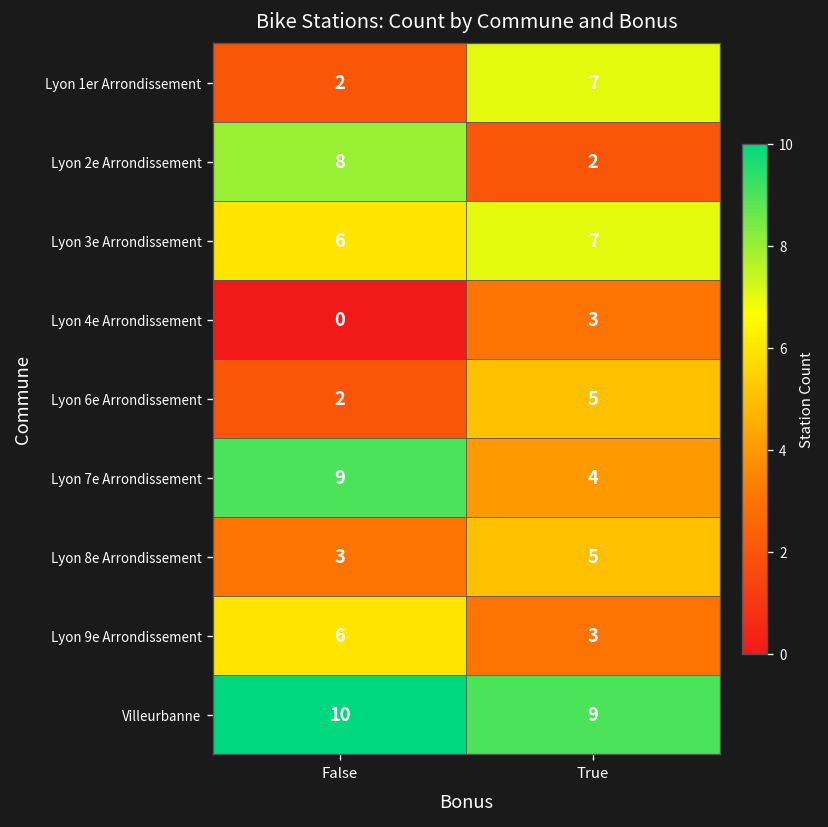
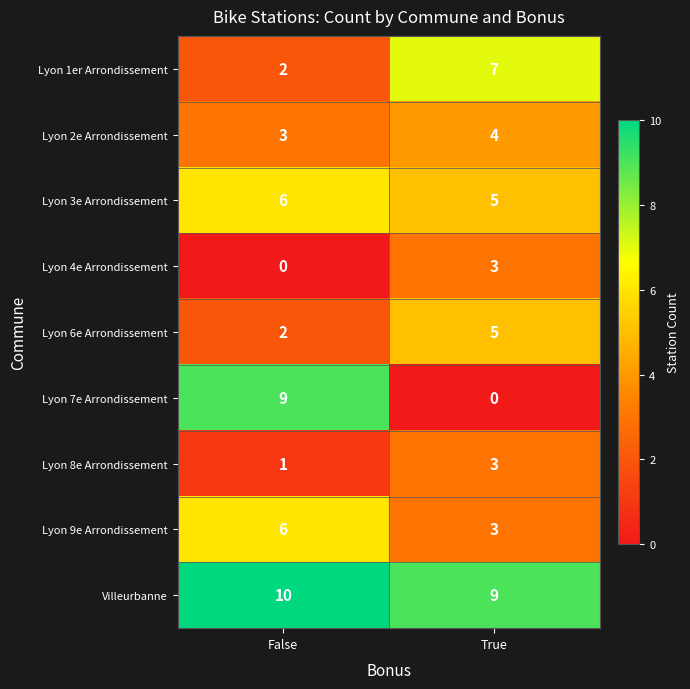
  {
    "Lyon 1er Arrondissement": {
      "False": 2,
      "True": 7
    },
    "Lyon 2e Arrondissement": {
-     "False": 8,
-     "True": 2
+     "False": 3,
+     "True": 4
    },
    "Lyon 3e Arrondissement": {
      "False": 6,
-     "True": 7
+     "True": 5
    },
    "Lyon 4e Arrondissement": {
      "False": 0,
      "True": 3
    },
    "Lyon 6e Arrondissement": {
      "False": 2,
      "True": 5
    },
    "Lyon 7e Arrondissement": {
      "False": 9,
-     "True": 4
+     "True": 0
    },
    "Lyon 8e Arrondissement": {
-     "False": 3,
-     "True": 5
+     "False": 1,
+     "True": 3
    },
    "Lyon 9e Arrondissement": {
      "False": 6,
      "True": 3
    },
    "Villeurbanne": {
      "False": 10,
      "True": 9
    }
  }
